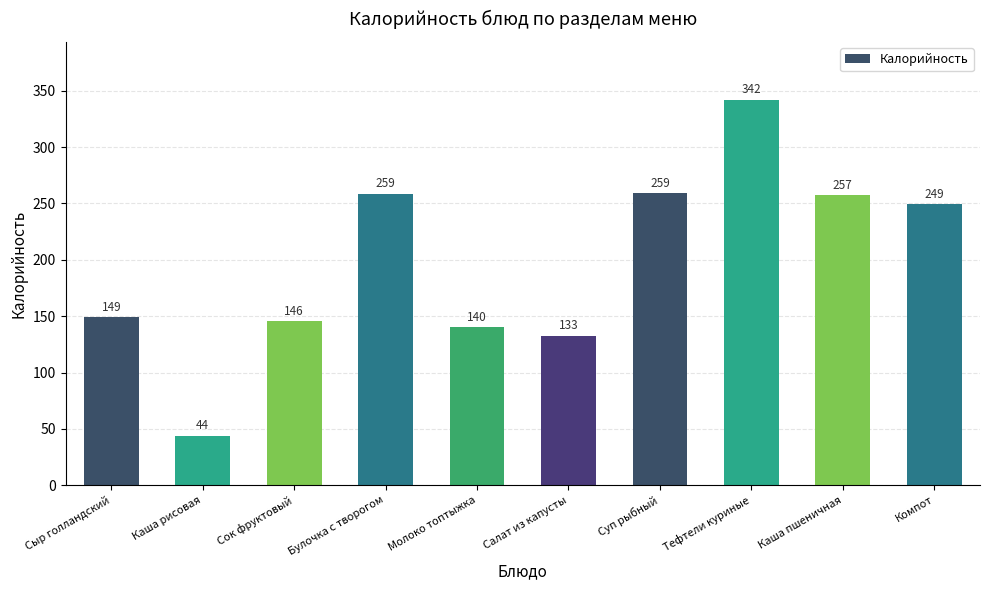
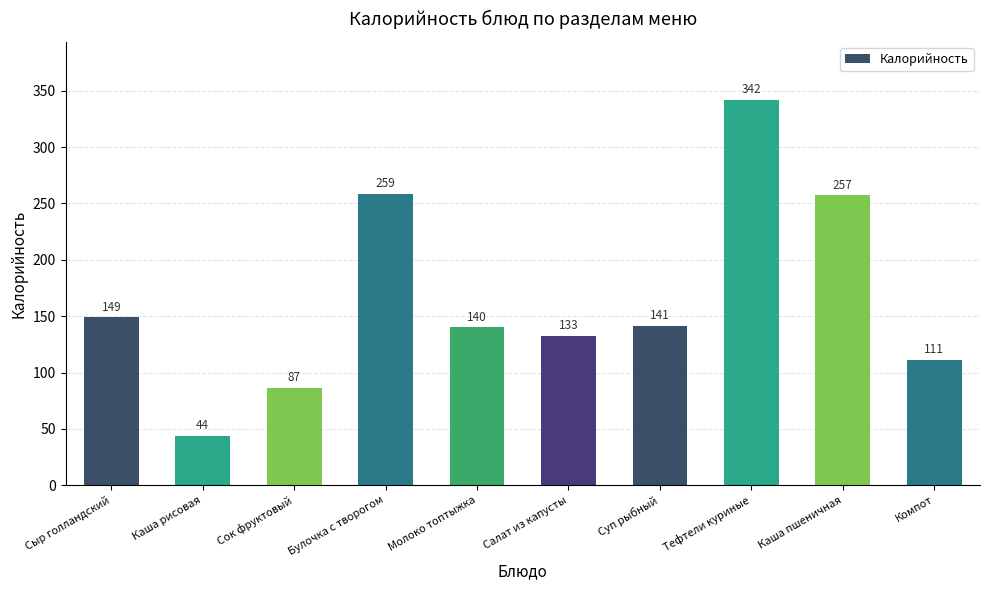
  {
    "Сыр голландский": 149,
    "Каша рисовая": 44,
-   "Сок фруктовый": 146,
+   "Сок фруктовый": 87,
    "Булочка с творогом": 259,
    "Молоко топтыжка": 140,
    "Салат из капусты": 133,
-   "Суп рыбный": 259,
+   "Суп рыбный": 141,
    "Тефтели куриные": 342,
    "Каша пшеничная": 257,
-   "Компот": 249
+   "Компот": 111
  }
